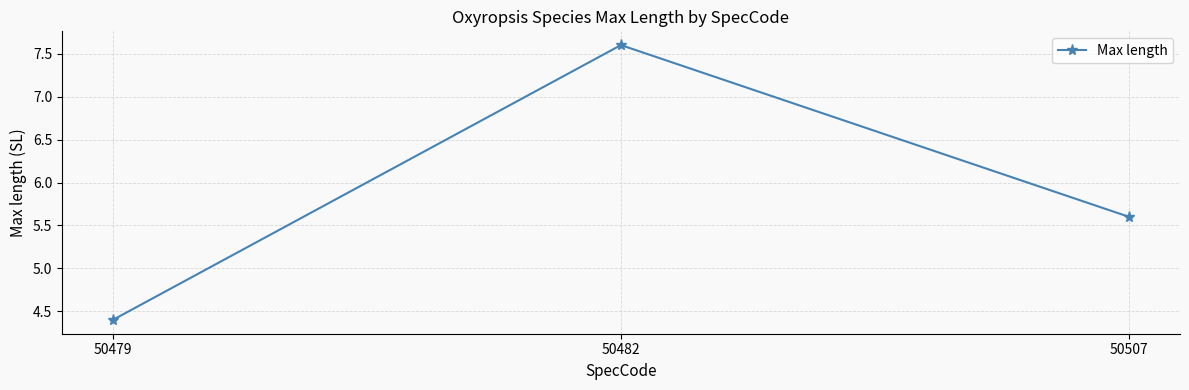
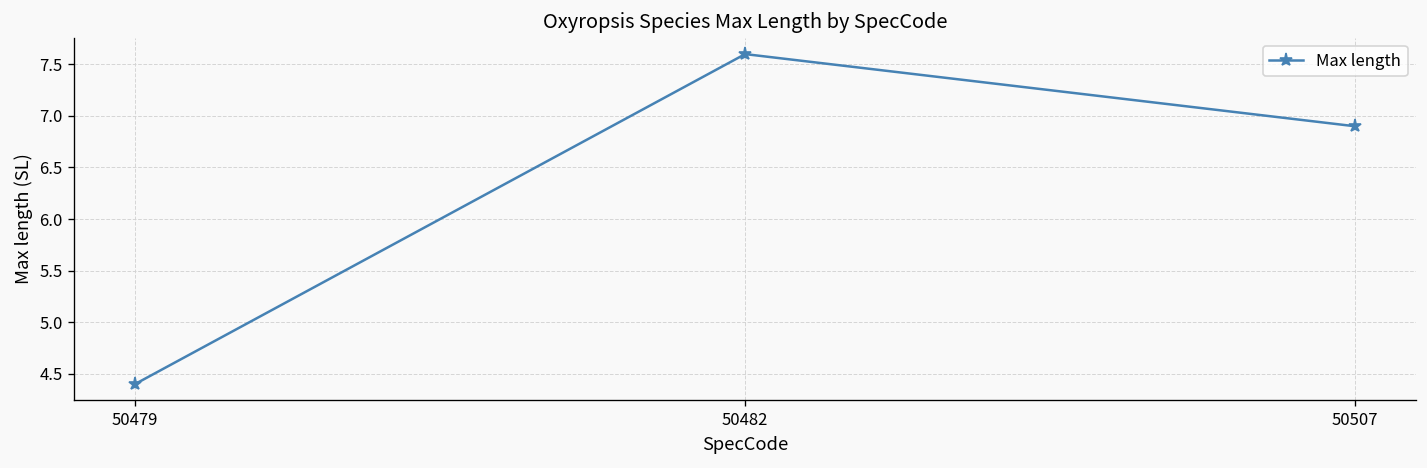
  {
    "50479": 4.4,
    "50482": 7.6,
-   "50507": 5.6
+   "50507": 6.9
  }
